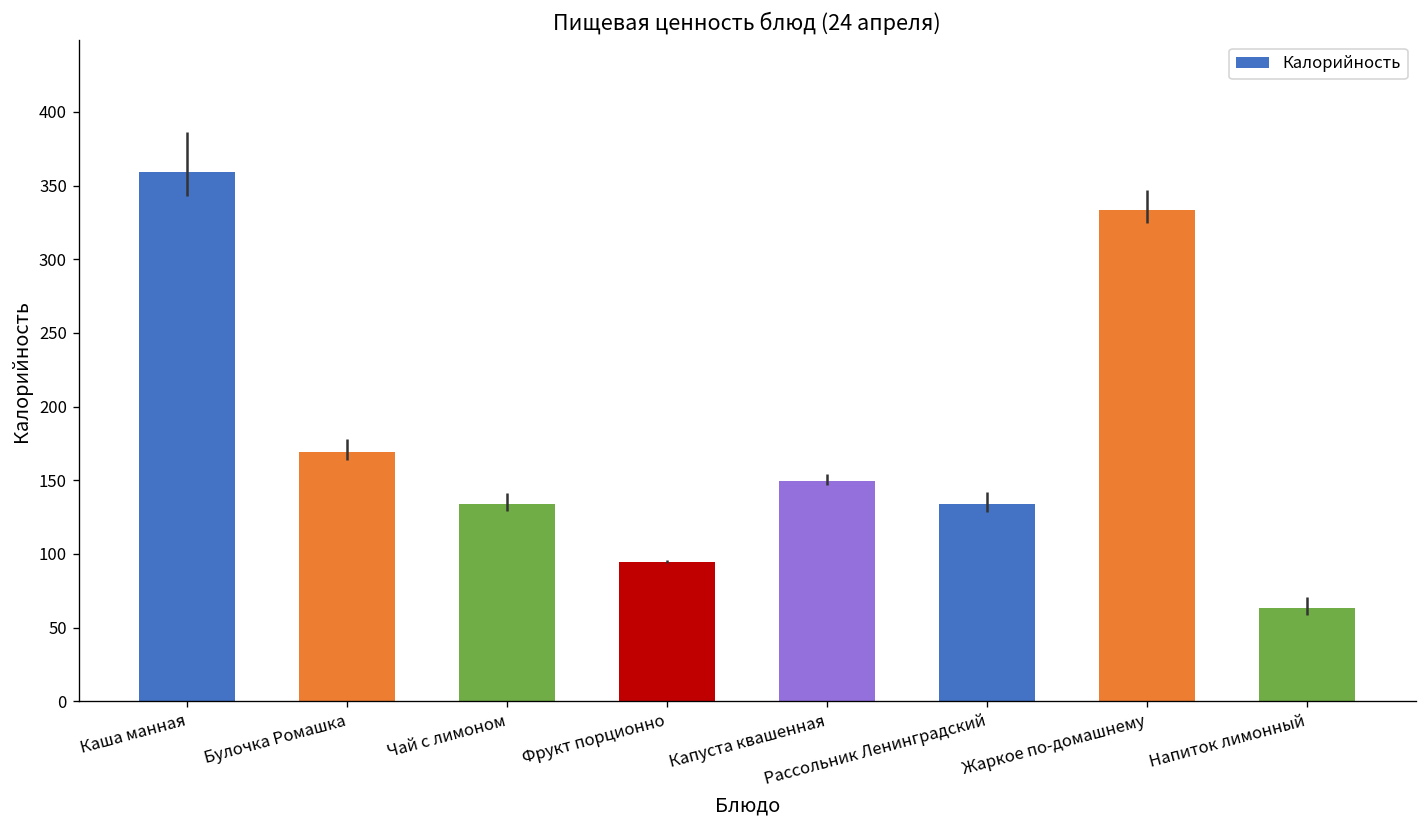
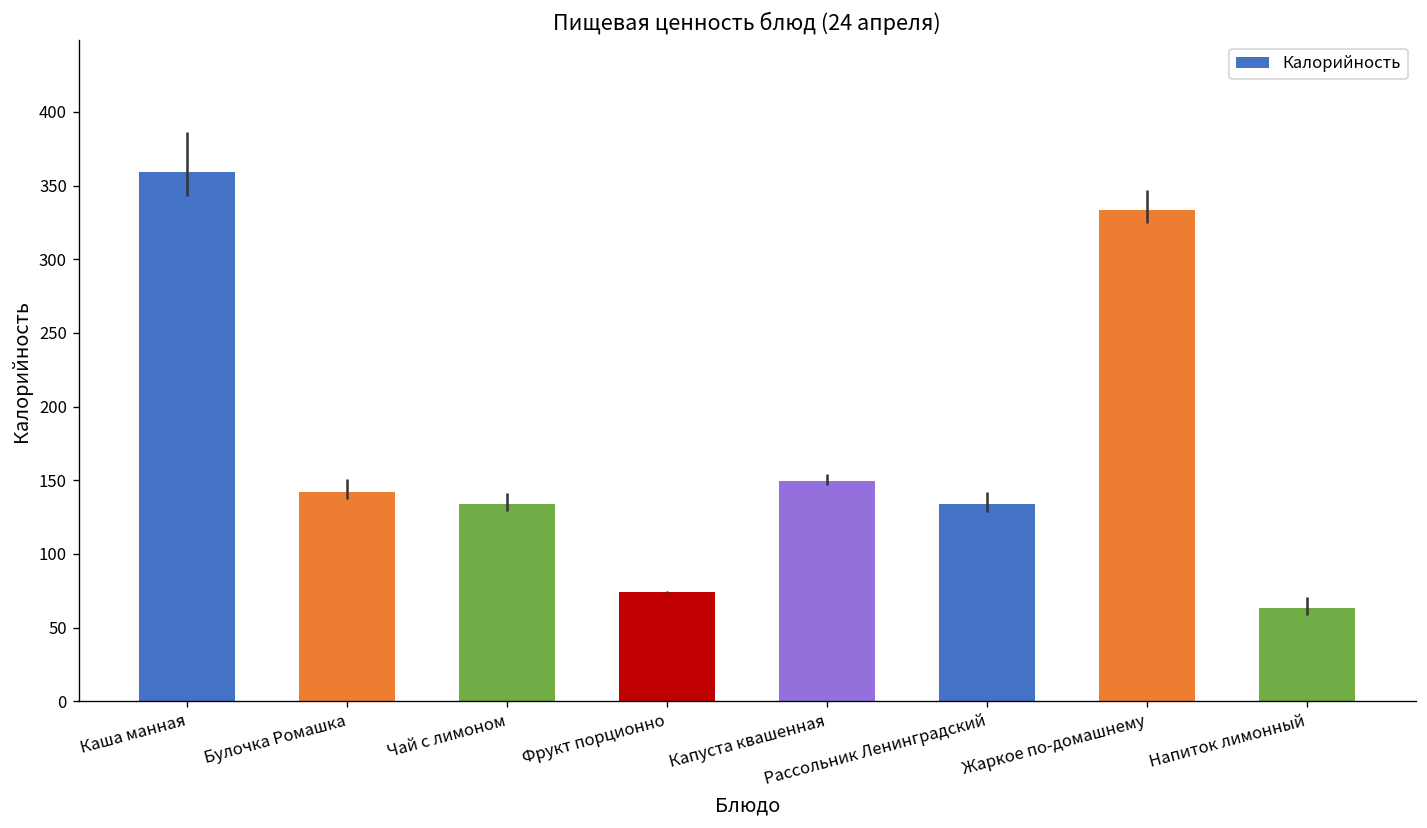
  {
    "Каша манная": 359,
-   "Булочка Ромашка": 169,
+   "Булочка Ромашка": 142,
    "Чай с лимоном": 134,
-   "Фрукт порционно": 95,
+   "Фрукт порционно": 74,
    "Капуста квашенная": 150,
    "Рассольник Ленинградский": 134,
    "Жаркое по-домашнему": 333,
    "Напиток лимонный": 63
  }
